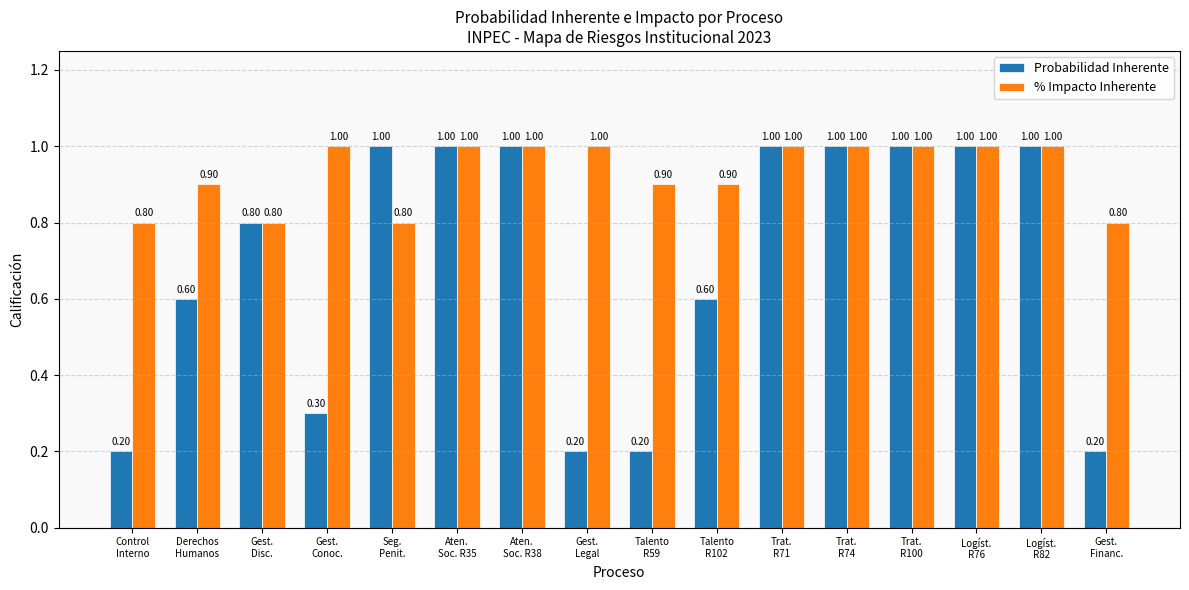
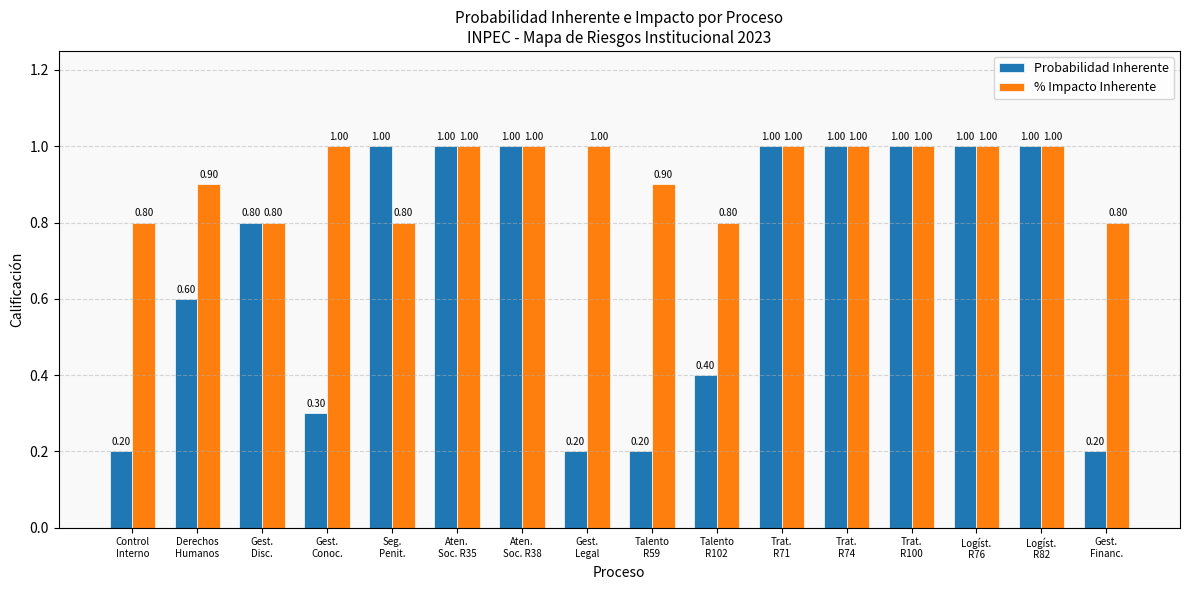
  {
    "Probabilidad Inherente": {
      "Control Interno": 0.20,
      "Derechos Humanos": 0.60,
      "Gest. Disc.": 0.80,
      "Gest. Conoc.": 0.30,
      "Seg. Penit.": 1.00,
      "Aten. Soc. R35": 1.00,
      "Aten. Soc. R38": 1.00,
      "Gest. Legal": 0.20,
      "Talento R59": 0.20,
-     "Talento R102": 0.60,
+     "Talento R102": 0.40,
      "Trat. R71": 1.00,
      "Trat. R74": 1.00,
      "Trat. R100": 1.00,
      "Logíst. R76": 1.00,
      "Logíst. R82": 1.00,
      "Gest. Financ.": 0.20
    },
    "% Impacto Inherente": {
      "Control Interno": 0.80,
      "Derechos Humanos": 0.90,
      "Gest. Disc.": 0.80,
      "Gest. Conoc.": 1.00,
      "Seg. Penit.": 0.80,
      "Aten. Soc. R35": 1.00,
      "Aten. Soc. R38": 1.00,
      "Gest. Legal": 1.00,
      "Talento R59": 0.90,
-     "Talento R102": 0.90,
+     "Talento R102": 0.80,
      "Trat. R71": 1.00,
      "Trat. R74": 1.00,
      "Trat. R100": 1.00,
      "Logíst. R76": 1.00,
      "Logíst. R82": 1.00,
      "Gest. Financ.": 0.80
    }
  }
